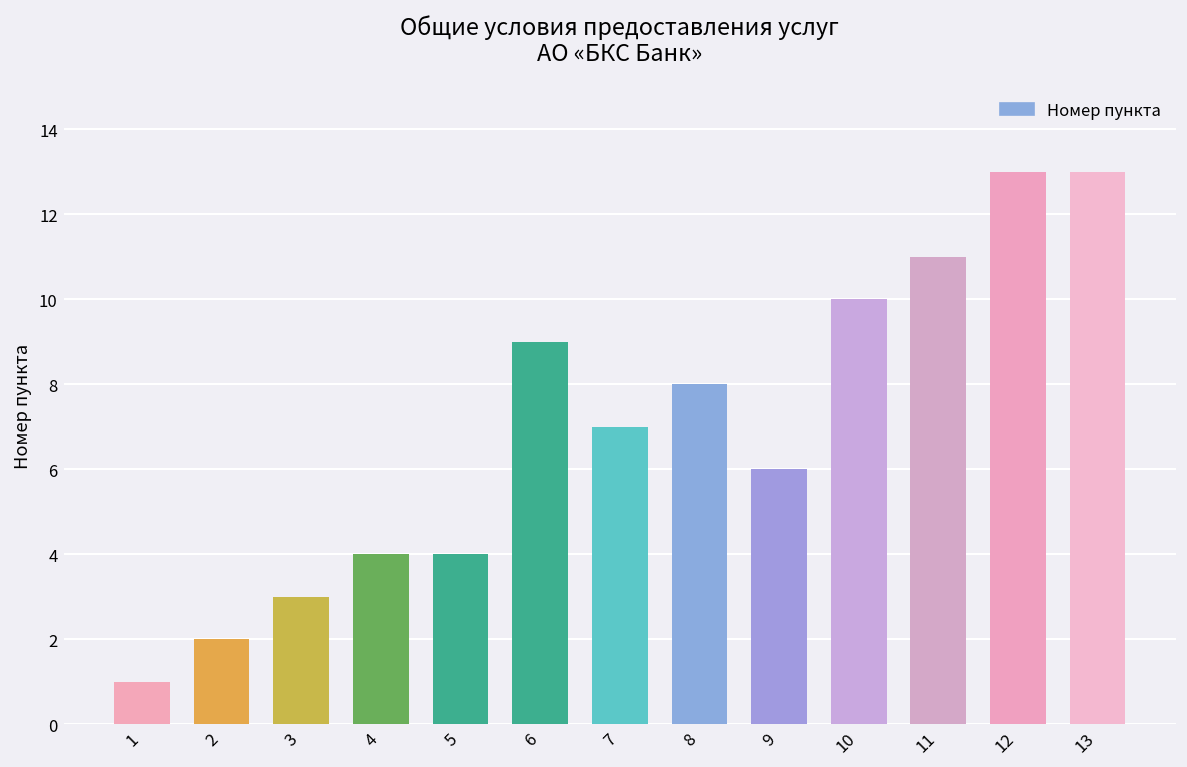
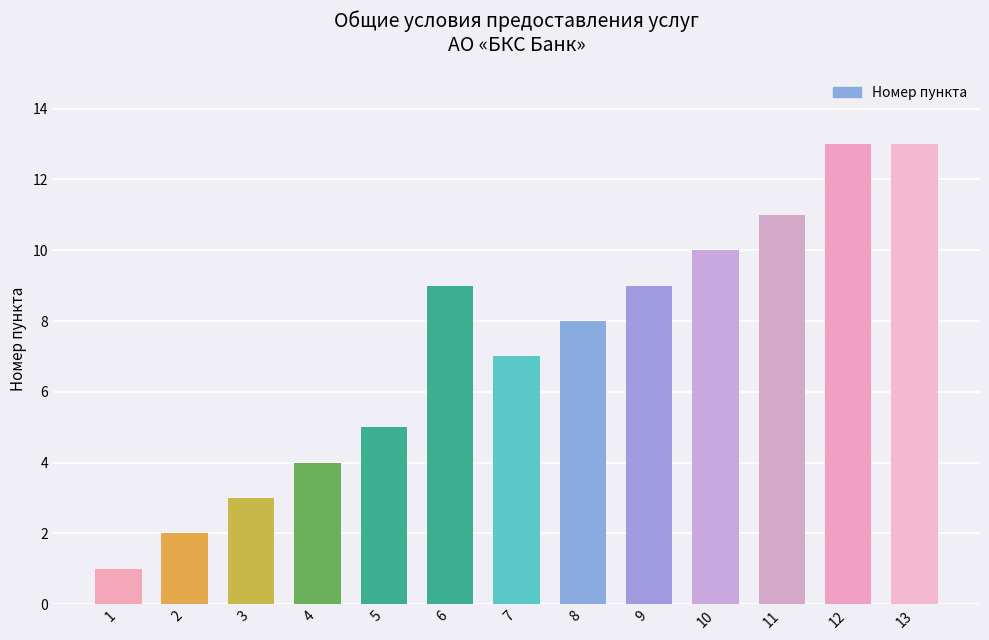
  {
    "1": 1,
    "2": 2,
    "3": 3,
    "4": 4,
-   "5": 4,
+   "5": 5,
    "6": 9,
    "7": 7,
    "8": 8,
-   "9": 6,
+   "9": 9,
    "10": 10,
    "11": 11,
    "12": 13,
    "13": 13
  }
